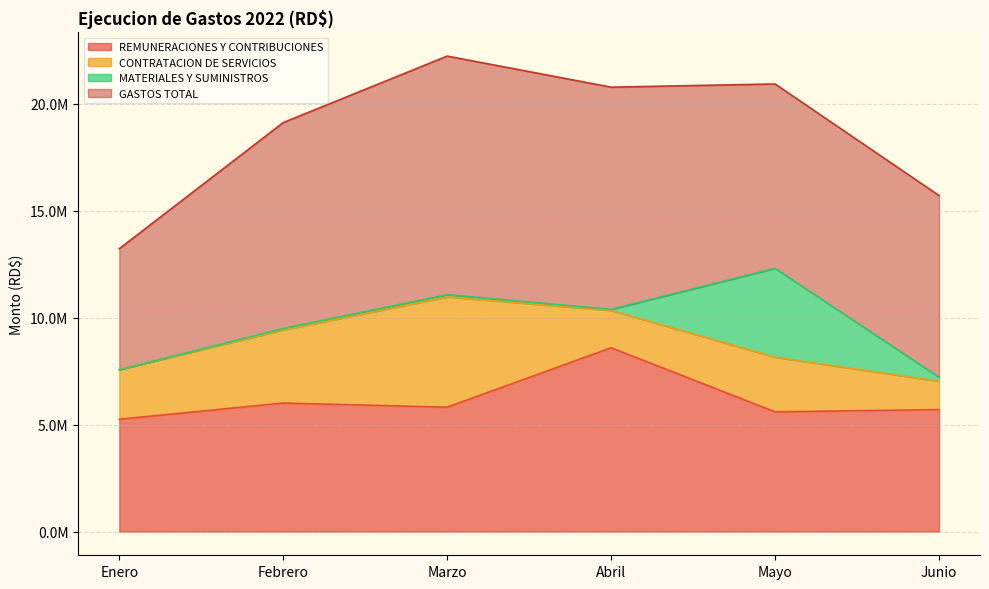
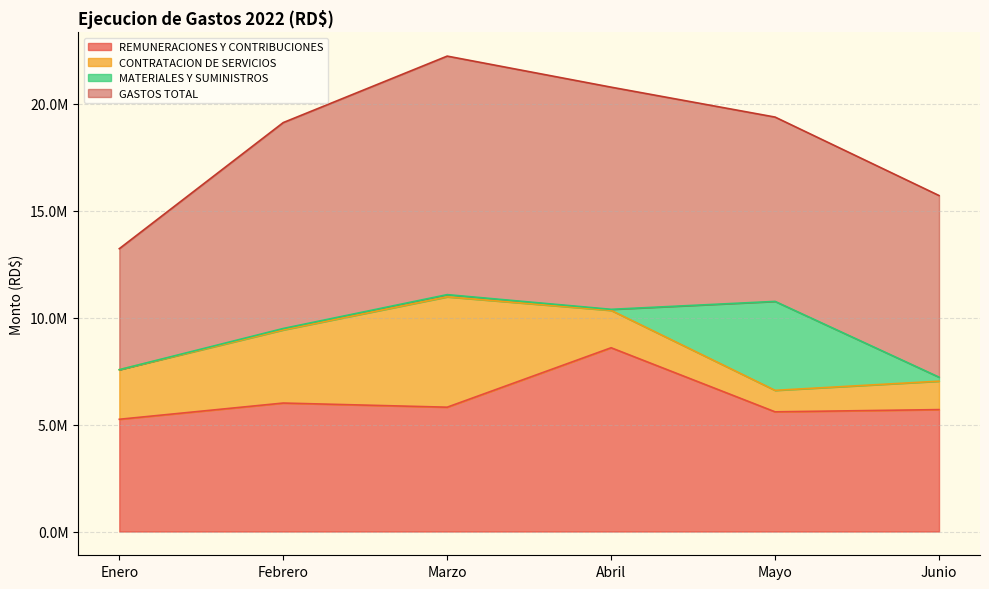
  {
    "CONTRATACION DE SERVICIOS": {
-     "Mayo": 2600000,
+     "Mayo": 1000000,
      "Junio": 1300000
    },
    "MATERIALES Y SUMINISTROS": {
      "Mayo": 4200000,
      "Junio": 200000
    }
  }
